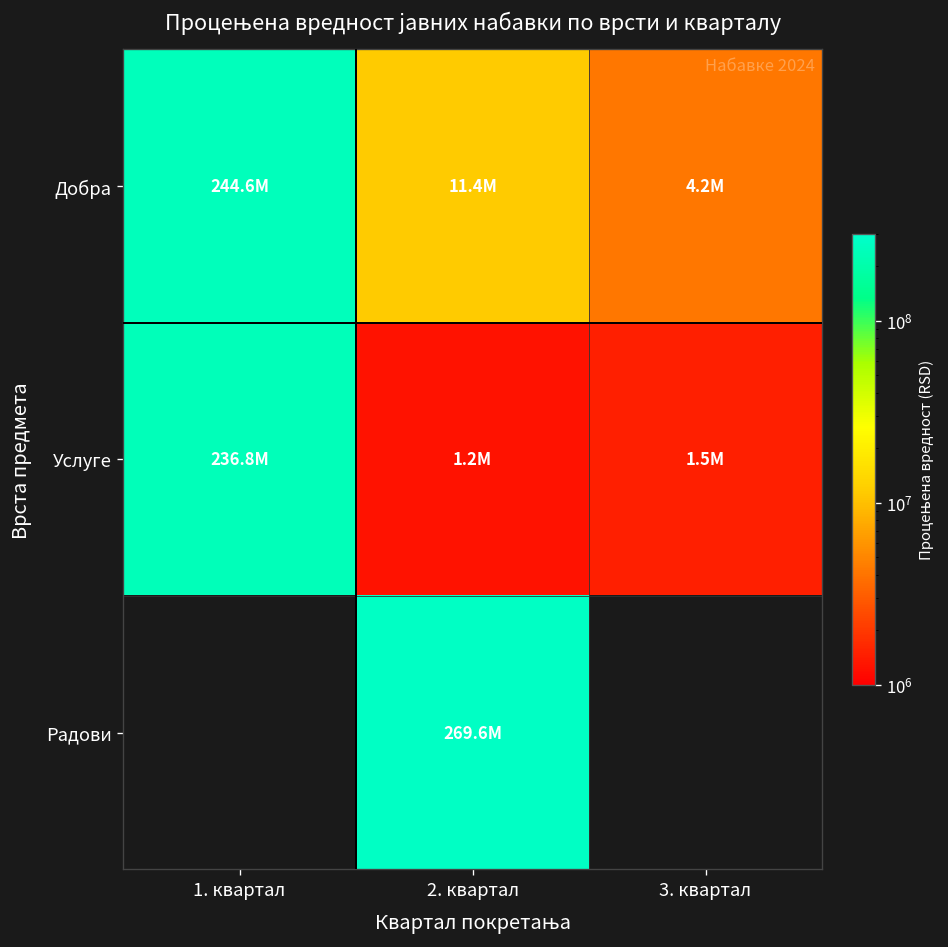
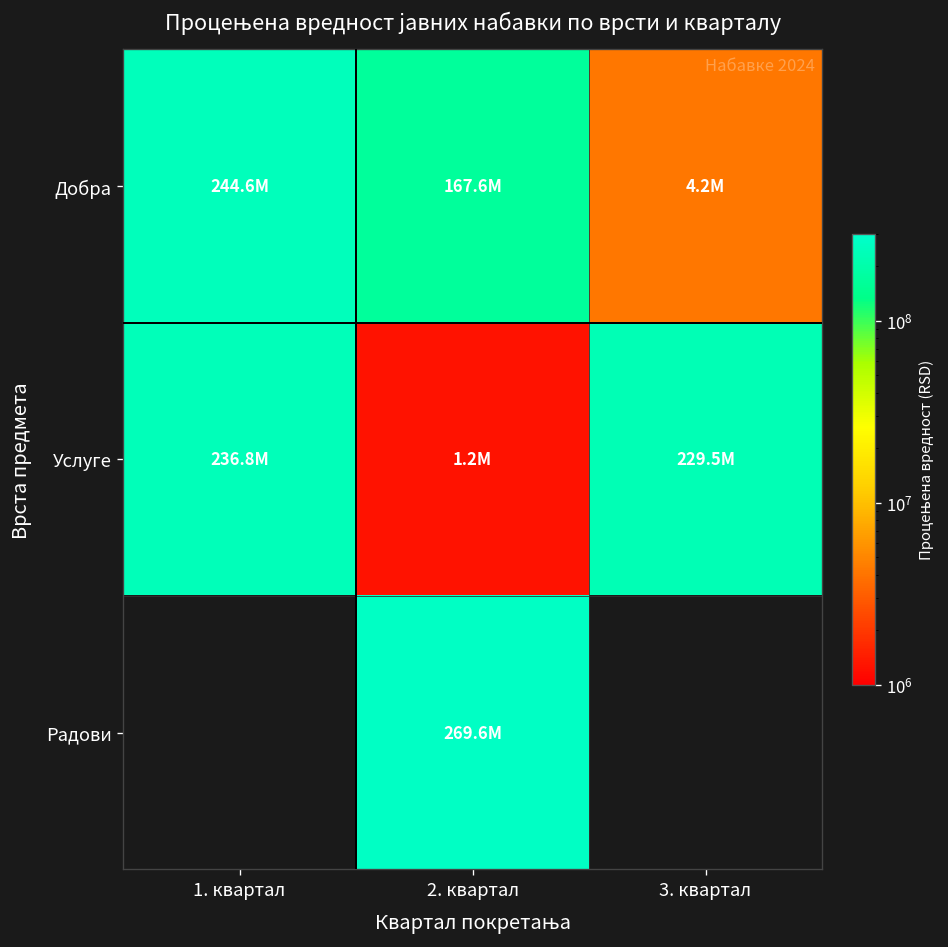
  {
    "Добра": {
-     "2. квартал": "11.4M"
+     "2. квартал": "167.6M"
    },
    "Услуге": {
-     "3. квартал": "1.5M"
+     "3. квартал": "229.5M"
    }
  }
